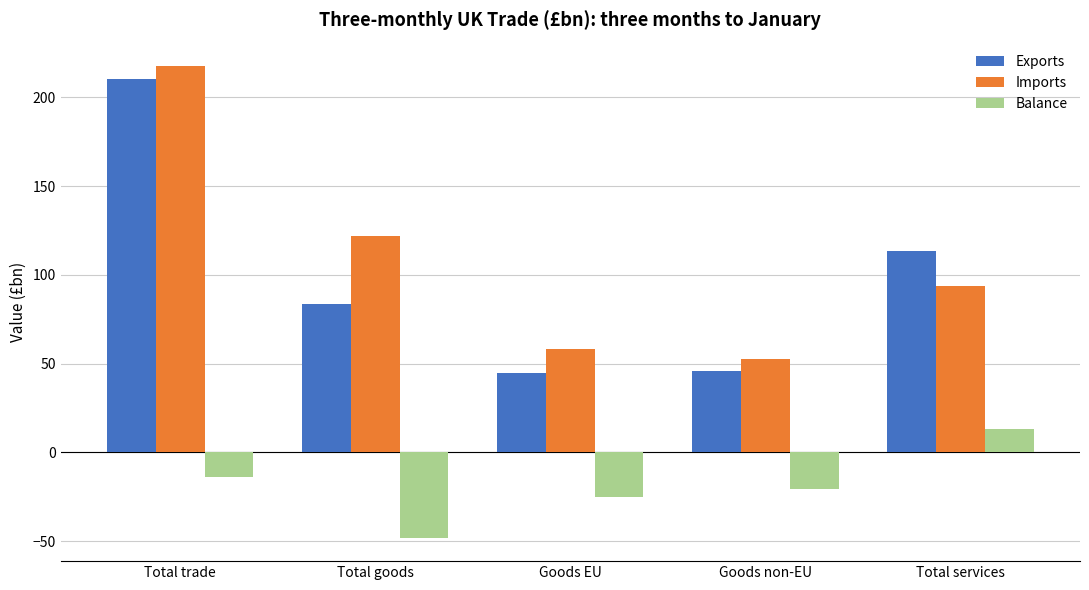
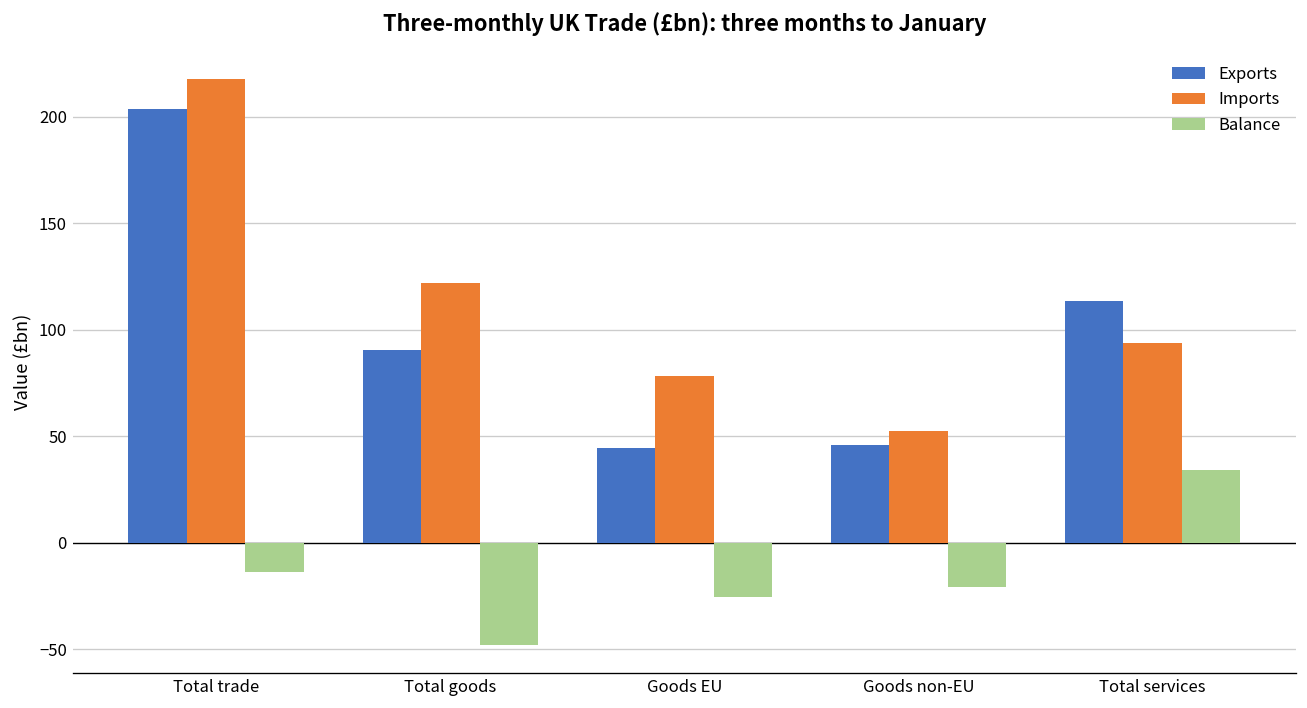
  {
    "Exports": {
-     "Total trade": 211,
-     "Total goods": 83,
+     "Total trade": 204,
+     "Total goods": 90,
      "Goods EU": 45,
      "Goods non-EU": 46,
      "Total services": 113
    },
    "Imports": {
      "Total trade": 218,
      "Total goods": 122,
-     "Goods EU": 58,
+     "Goods EU": 78,
      "Goods non-EU": 53,
      "Total services": 94
    },
    "Balance": {
      "Total trade": -14,
      "Total goods": -48,
      "Goods EU": -25,
      "Goods non-EU": -21,
-     "Total services": 13
+     "Total services": 34
    }
  }
